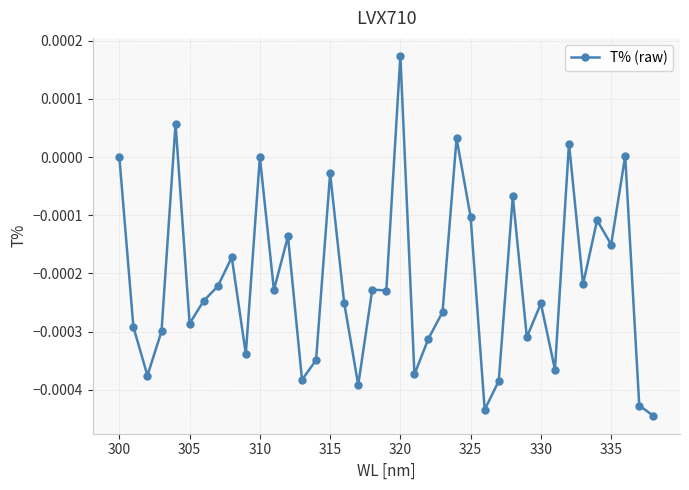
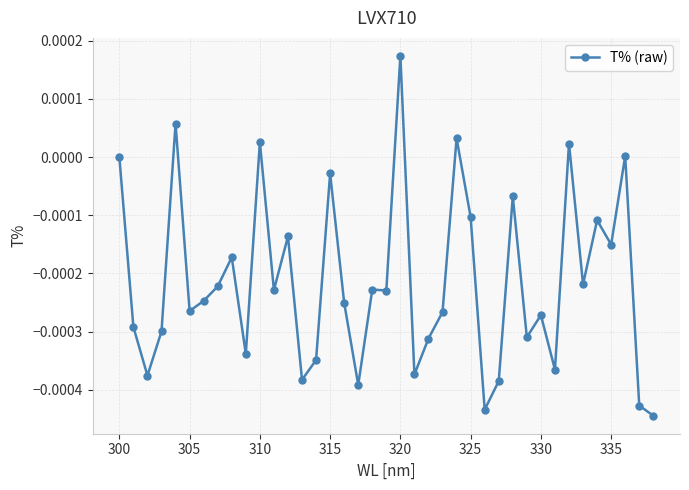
  {
    "300": 0.00000,
-   "305": -0.00029,
-   "310": 0.00000,
+   "305": -0.00026,
+   "310": 0.00003,
    "315": -0.00003,
    "320": 0.00017,
    "325": -0.00010,
-   "330": -0.00025,
+   "330": -0.00027,
    "335": -0.00015
  }
